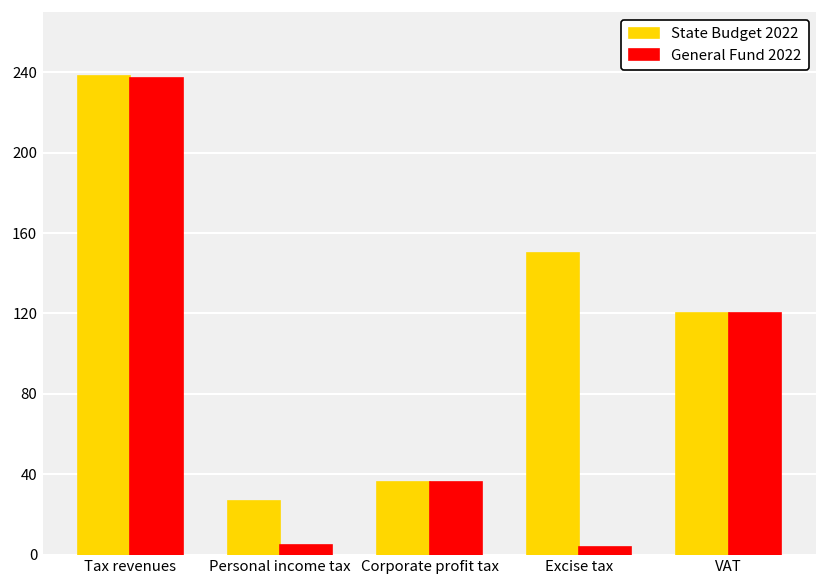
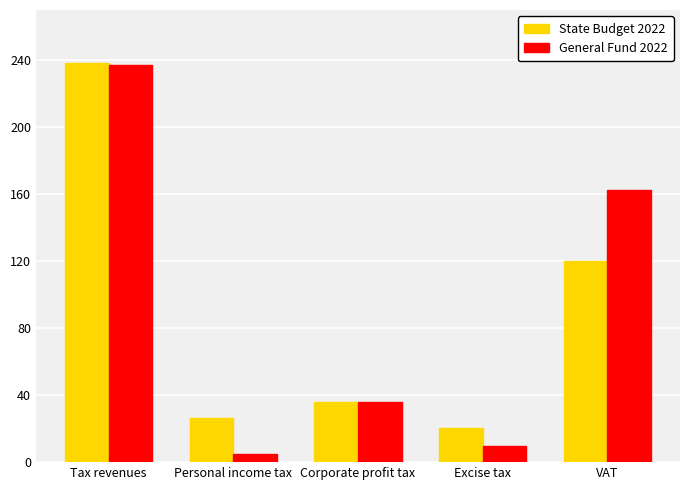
  {
    "State Budget 2022": {
      "Tax revenues": 238,
      "Personal income tax": 27,
      "Corporate profit tax": 36,
-     "Excise tax": 150,
+     "Excise tax": 20,
      "VAT": 120
    },
    "General Fund 2022": {
      "Tax revenues": 237,
      "Personal income tax": 5,
      "Corporate profit tax": 36,
-     "Excise tax": 4,
-     "VAT": 120
+     "Excise tax": 10,
+     "VAT": 163
    }
  }
